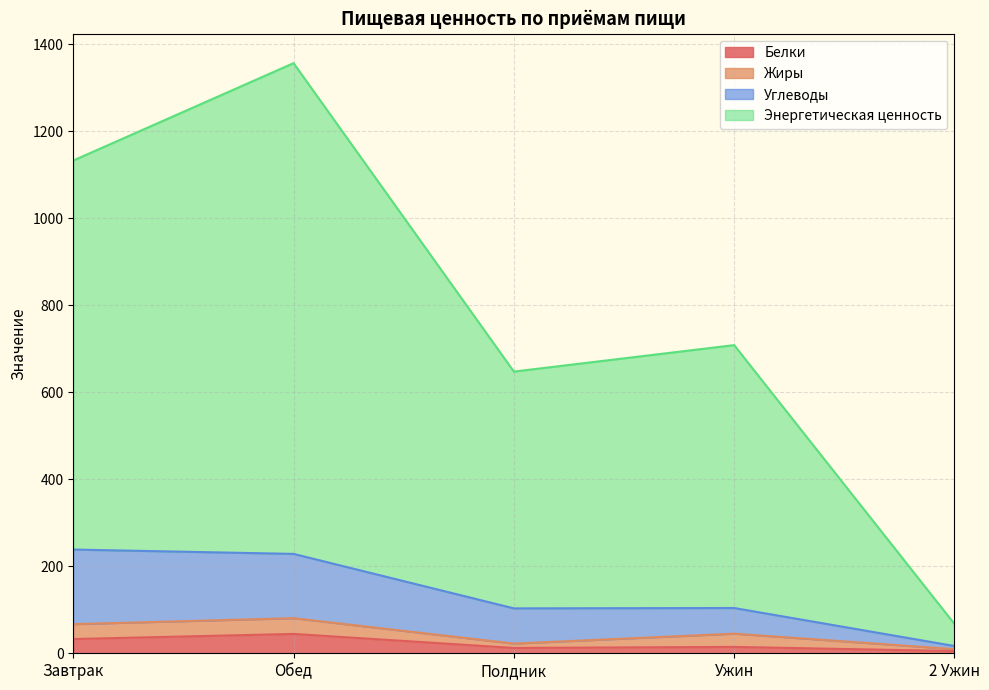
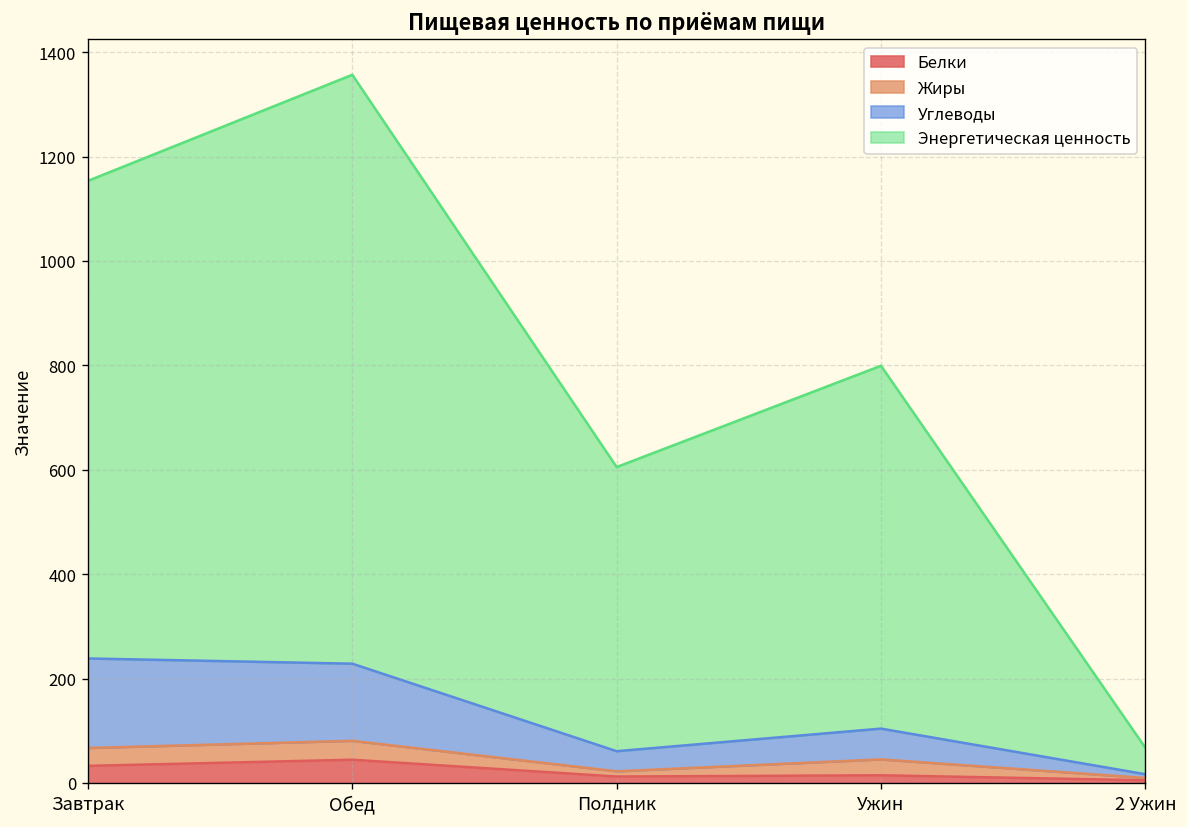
  {
    "Углеводы": {
      "Завтрак": 170,
      "Обед": 150,
-     "Полдник": 80,
+     "Полдник": 40,
      "Ужин": 60,
      "2 Ужин": 10
    },
    "Энергетическая ценность": {
-     "Завтрак": 890,
+     "Завтрак": 920,
      "Обед": 1130,
      "Полдник": 540,
-     "Ужин": 600,
+     "Ужин": 700,
      "2 Ужин": 50
    }
  }
